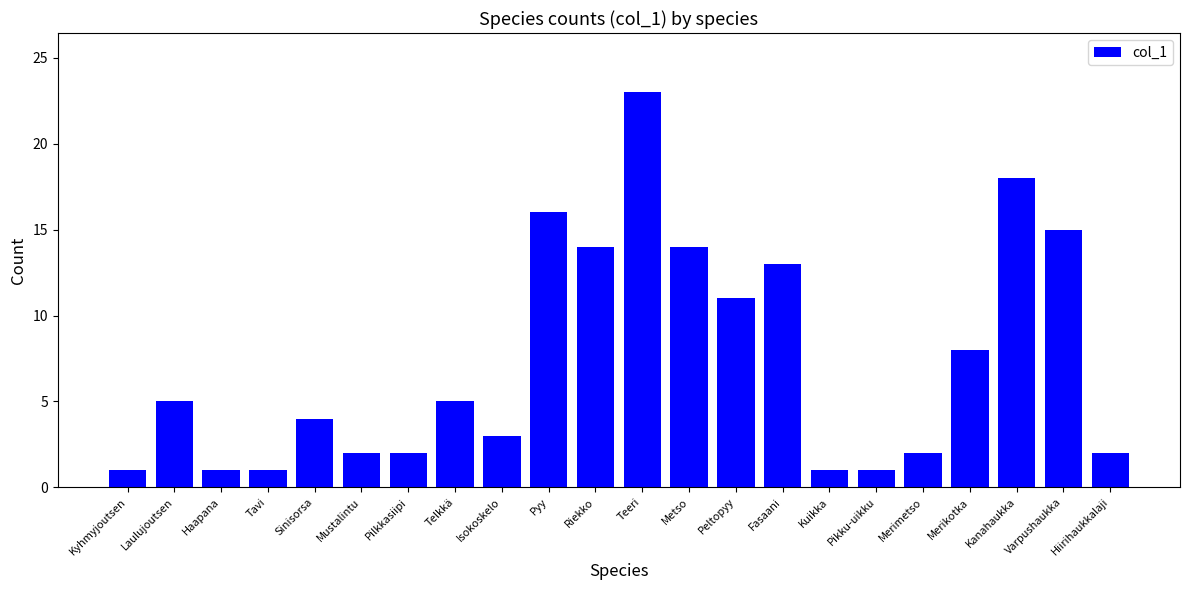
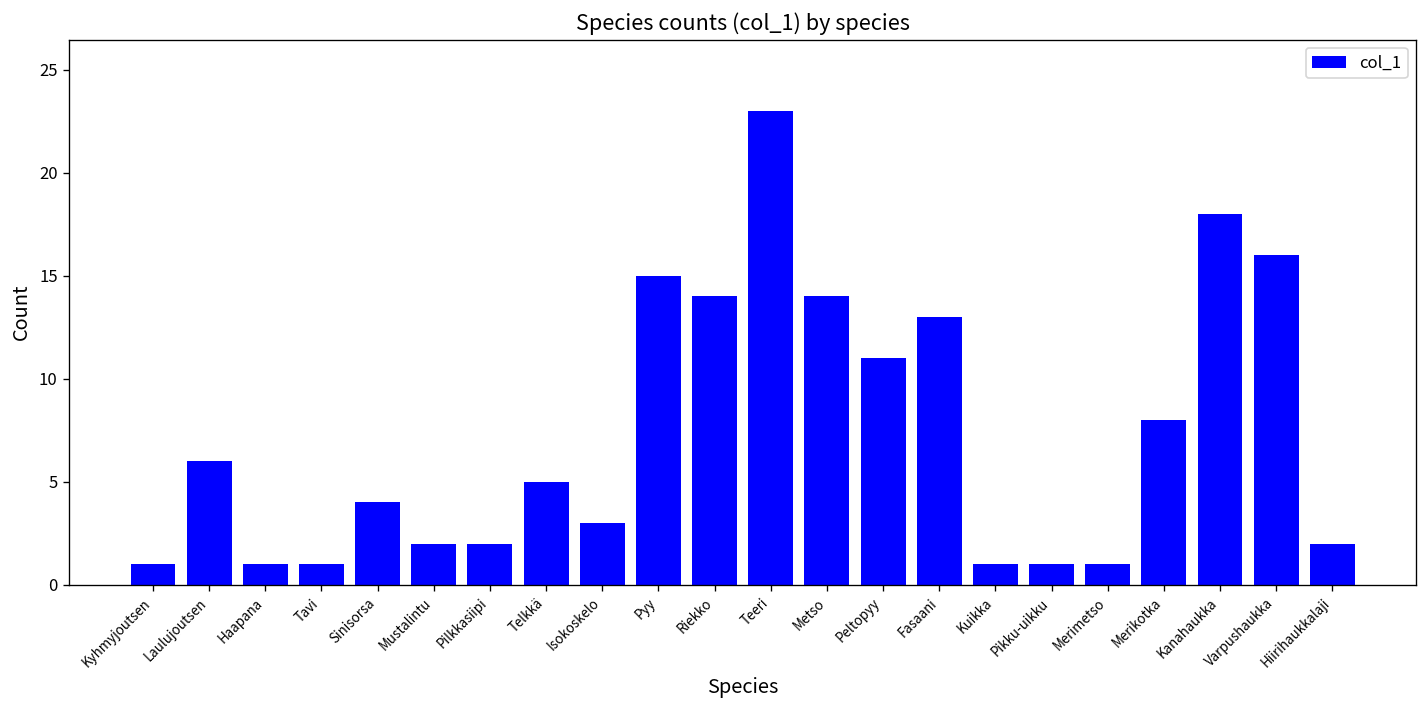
  {
    "Kyhmyjoutsen": 1,
-   "Laulujoutsen": 5,
+   "Laulujoutsen": 6,
    "Haapana": 1,
    "Tavi": 1,
    "Sinisorsa": 4,
    "Mustalintu": 2,
    "Pilkkasiipi": 2,
    "Telkkä": 5,
    "Isokoskelo": 3,
-   "Pyy": 16,
+   "Pyy": 15,
    "Riekko": 14,
    "Teeri": 23,
    "Metso": 14,
    "Peltopyy": 11,
    "Fasaani": 13,
    "Kuikka": 1,
    "Pikku-uikku": 1,
-   "Merimetso": 2,
+   "Merimetso": 1,
    "Merikotka": 8,
    "Kanahaukka": 18,
-   "Varpushaukka": 15,
+   "Varpushaukka": 16,
    "Hiirihaukkalaji": 2
  }
